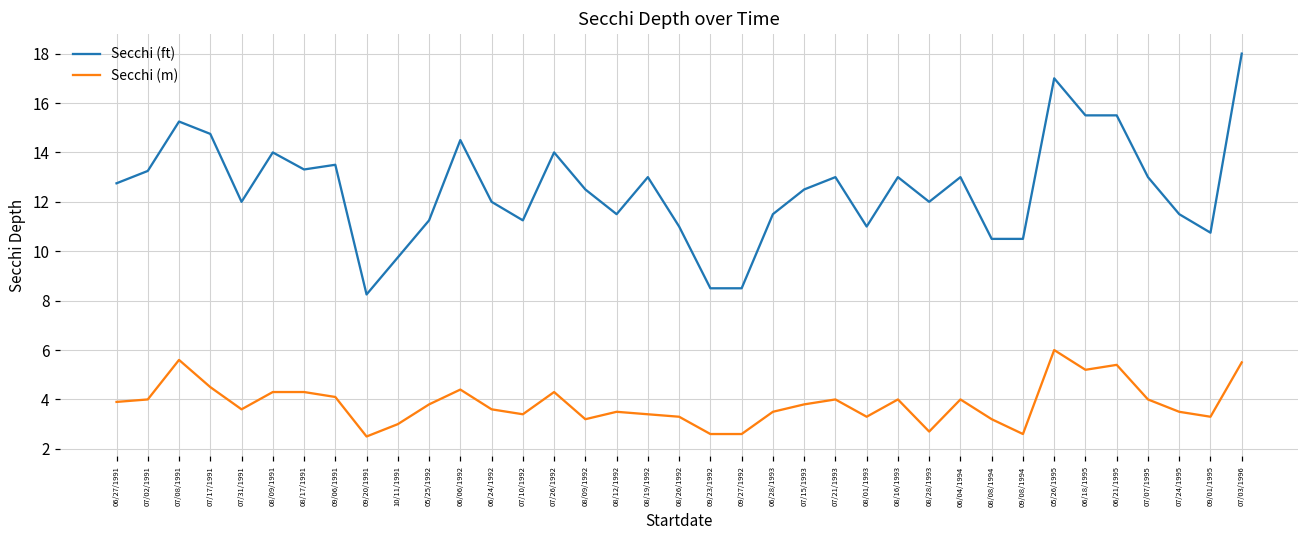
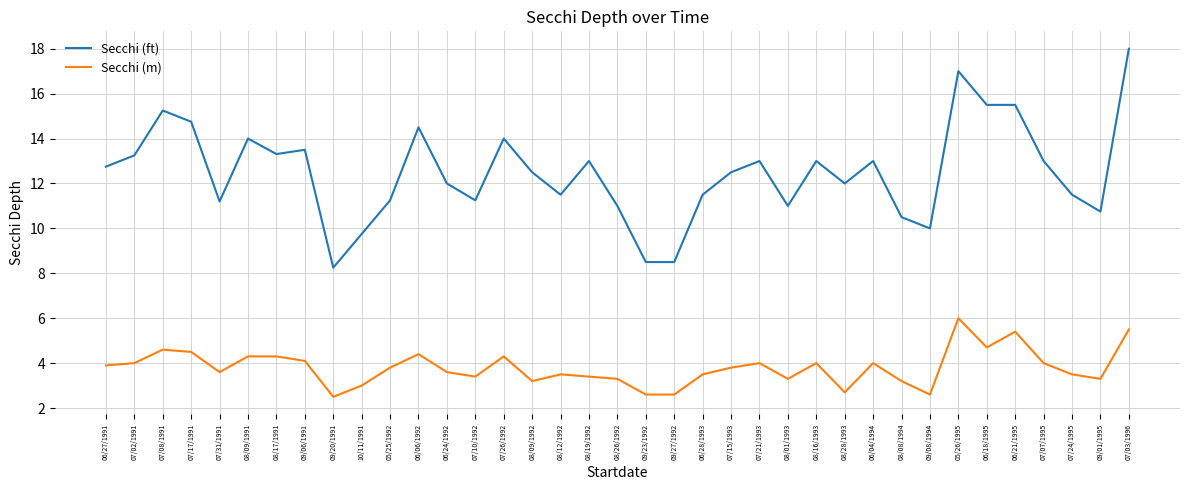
  {
    "Secchi (ft)": {
      "06/27/1991": 12.8,
      "07/02/1991": 13.3,
      "07/08/1991": 15.3,
      "07/17/1991": 14.8,
-     "07/31/1991": 12.0,
+     "07/31/1991": 11.2,
      "08/09/1991": 14.0,
      "08/17/1991": 13.3,
      "09/06/1991": 13.5,
      "09/20/1991": 8.3,
      "10/11/1991": 9.8,
      "05/25/1992": 11.3,
      "06/06/1992": 14.5,
      "06/24/1992": 12.0,
      "07/10/1992": 11.3,
      "07/26/1992": 14.0,
      "08/09/1992": 12.5,
      "08/12/1992": 11.5,
      "08/19/1992": 13.0,
      "08/26/1992": 11.0,
      "09/23/1992": 8.5,
      "09/27/1992": 8.5,
      "06/28/1993": 11.5,
      "07/15/1993": 12.5,
      "07/21/1993": 13.0,
      "08/01/1993": 11.0,
      "08/16/1993": 13.0,
      "08/28/1993": 12.0,
      "06/04/1994": 13.0,
      "08/08/1994": 10.5,
-     "09/08/1994": 10.5,
+     "09/08/1994": 10.0,
      "05/26/1995": 17.0,
      "06/18/1995": 15.5,
      "06/21/1995": 15.5,
      "07/07/1995": 13.0,
      "07/24/1995": 11.5,
      "09/01/1995": 10.8,
      "07/03/1996": 18.0
    },
    "Secchi (m)": {
      "06/27/1991": 3.9,
      "07/02/1991": 4.0,
-     "07/08/1991": 5.6,
+     "07/08/1991": 4.6,
      "07/17/1991": 4.5,
      "07/31/1991": 3.6,
      "08/09/1991": 4.3,
      "08/17/1991": 4.3,
      "09/06/1991": 4.1,
      "09/20/1991": 2.5,
      "10/11/1991": 3.0,
      "05/25/1992": 3.8,
      "06/06/1992": 4.4,
      "06/24/1992": 3.6,
      "07/10/1992": 3.4,
      "07/26/1992": 4.3,
      "08/09/1992": 3.2,
      "08/12/1992": 3.5,
      "08/19/1992": 3.4,
      "08/26/1992": 3.3,
      "09/23/1992": 2.6,
      "09/27/1992": 2.6,
      "06/28/1993": 3.5,
      "07/15/1993": 3.8,
      "07/21/1993": 4.0,
      "08/01/1993": 3.3,
      "08/16/1993": 4.0,
      "08/28/1993": 2.7,
      "06/04/1994": 4.0,
      "08/08/1994": 3.2,
      "09/08/1994": 2.6,
      "05/26/1995": 6.0,
-     "06/18/1995": 5.2,
+     "06/18/1995": 4.7,
      "06/21/1995": 5.4,
      "07/07/1995": 4.0,
      "07/24/1995": 3.5,
      "09/01/1995": 3.3,
      "07/03/1996": 5.5
    }
  }
